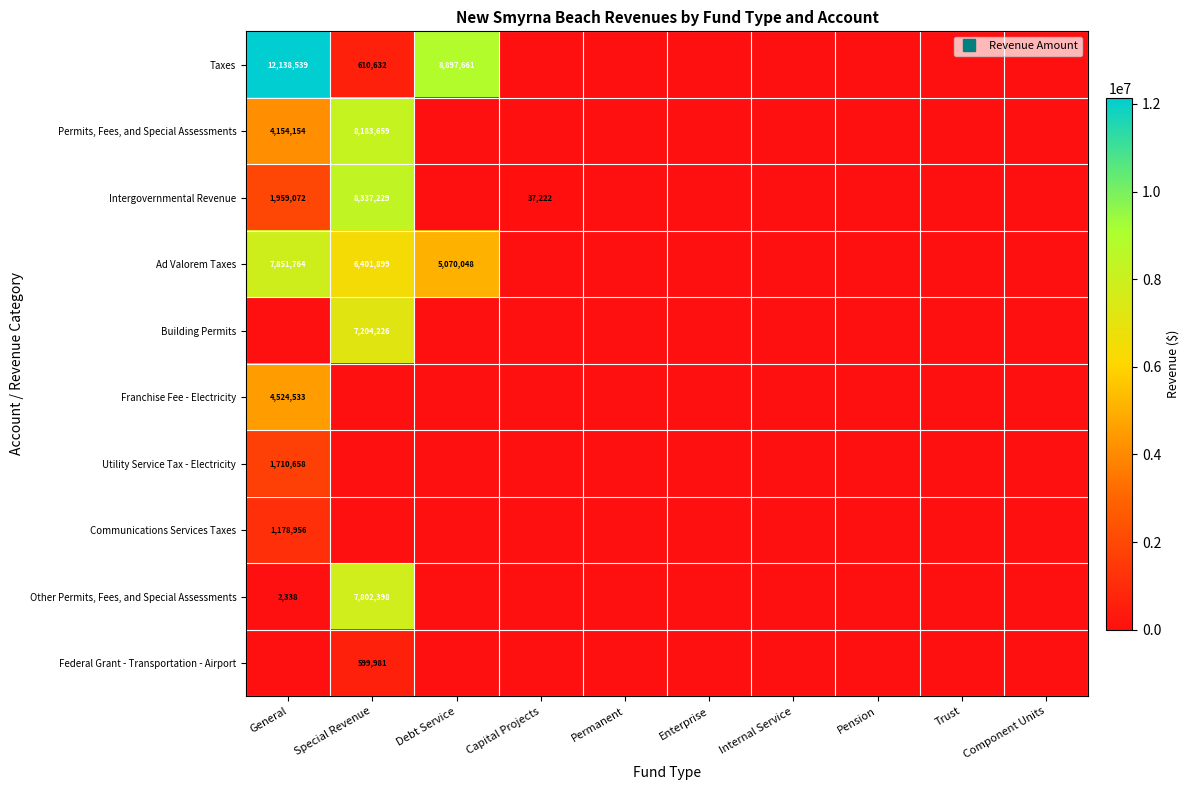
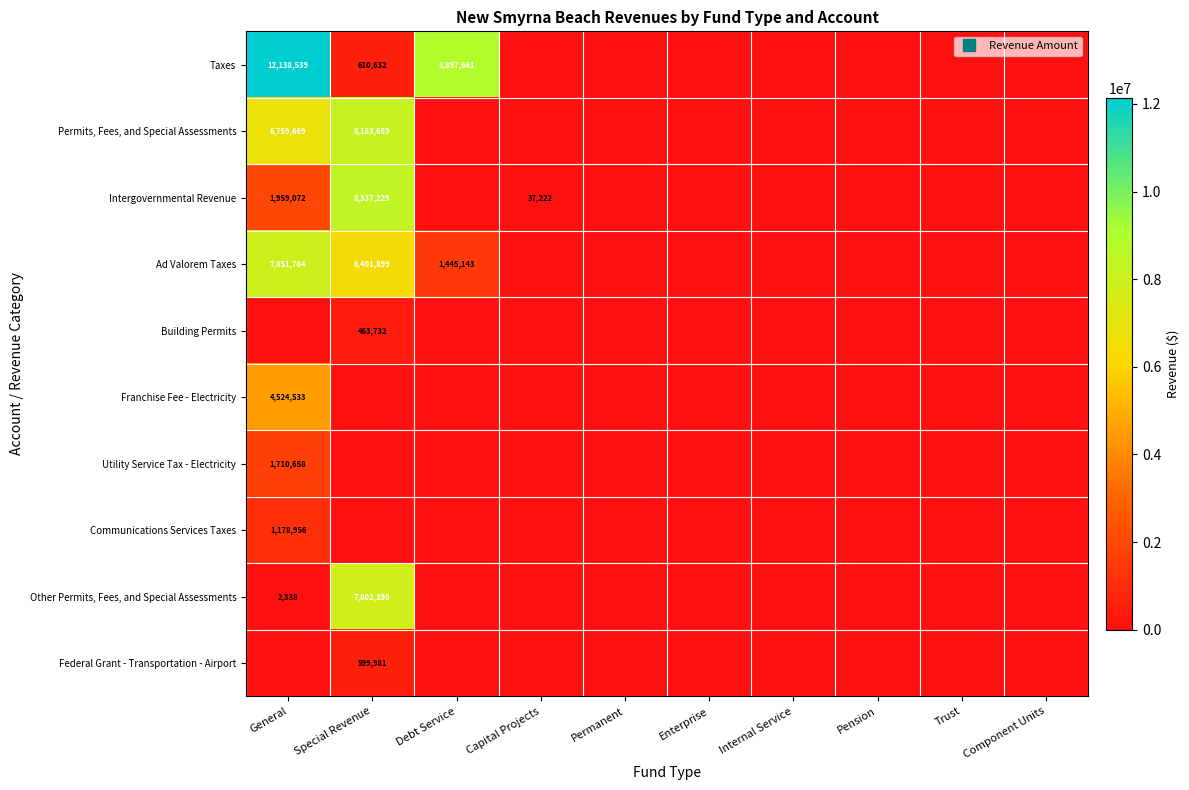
  {
    "Taxes": {
      "General": "12,138,539",
      "Special Revenue": "610,632",
      "Debt Service": "8,897,661"
    },
    "Permits, Fees, and Special Assessments": {
-     "General": "4,154,154",
+     "General": "6,759,669",
      "Special Revenue": "8,183,659"
    },
    "Intergovernmental Revenue": {
      "General": "1,959,072",
      "Special Revenue": "8,337,229",
      "Capital Projects": "37,222"
    },
    "Ad Valorem Taxes": {
      "General": "7,851,764",
      "Special Revenue": "6,401,899",
-     "Debt Service": "5,070,048"
+     "Debt Service": "1,445,143"
    },
    "Building Permits": {
-     "Special Revenue": "7,204,226"
+     "Special Revenue": "463,732"
    },
    "Franchise Fee - Electricity": {
      "General": "4,524,533"
    },
    "Utility Service Tax - Electricity": {
      "General": "1,710,658"
    },
    "Communications Services Taxes": {
      "General": "1,178,956"
    },
    "Other Permits, Fees, and Special Assessments": {
      "General": "2,338",
      "Special Revenue": "7,802,398"
    },
    "Federal Grant - Transportation - Airport": {
      "Special Revenue": "599,981"
    }
  }
